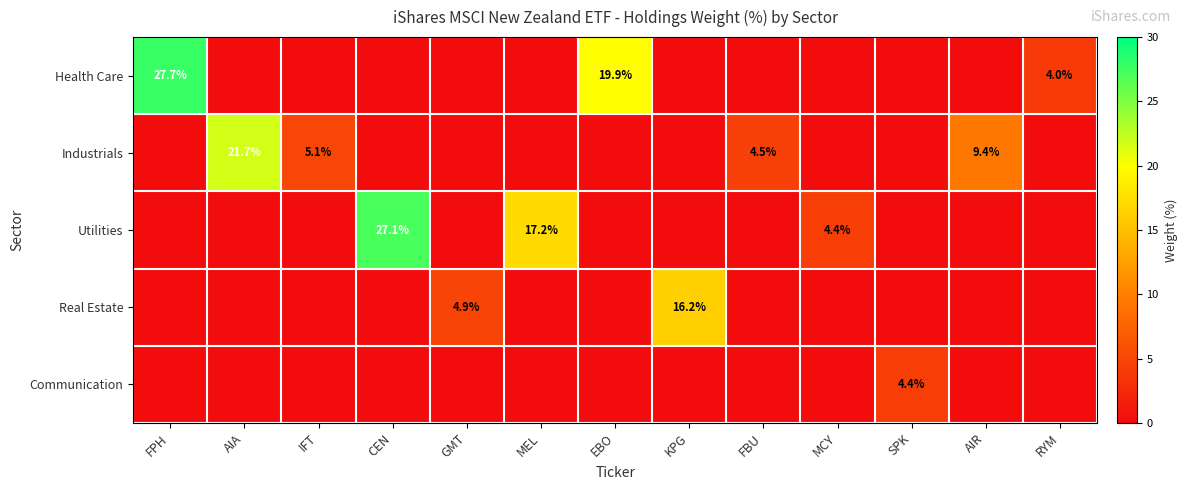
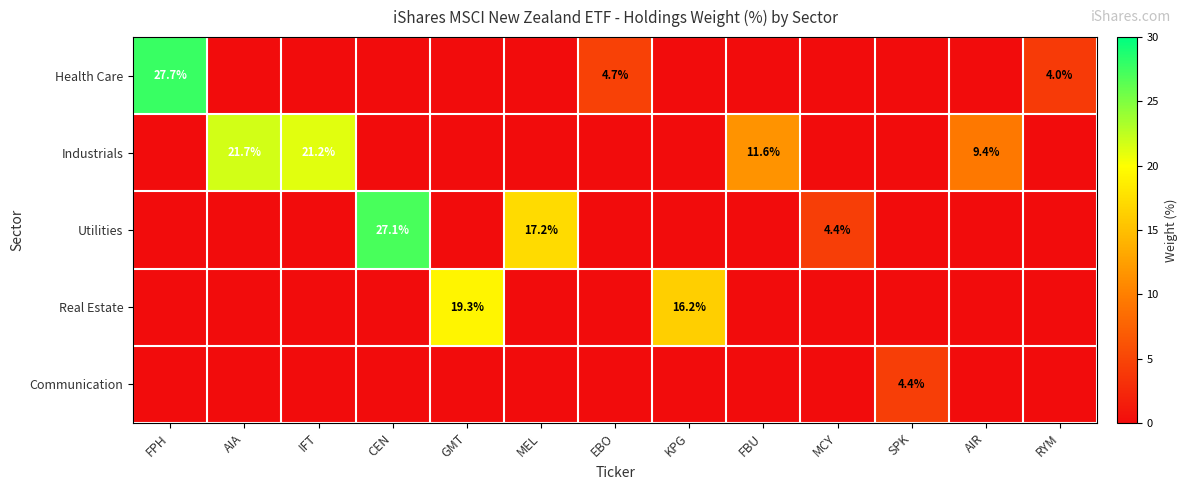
  {
    "Health Care": {
      "FPH": "27.7%",
-     "EBO": "19.9%",
+     "EBO": "4.7%",
      "RYM": "4.0%"
    },
    "Industrials": {
      "AIA": "21.7%",
-     "IFT": "5.1%",
-     "FBU": "4.5%",
+     "IFT": "21.2%",
+     "FBU": "11.6%",
      "AIR": "9.4%"
    },
    "Utilities": {
      "CEN": "27.1%",
      "MEL": "17.2%",
      "MCY": "4.4%"
    },
    "Real Estate": {
-     "GMT": "4.9%",
+     "GMT": "19.3%",
      "KPG": "16.2%"
    },
    "Communication": {
      "SPK": "4.4%"
    }
  }
